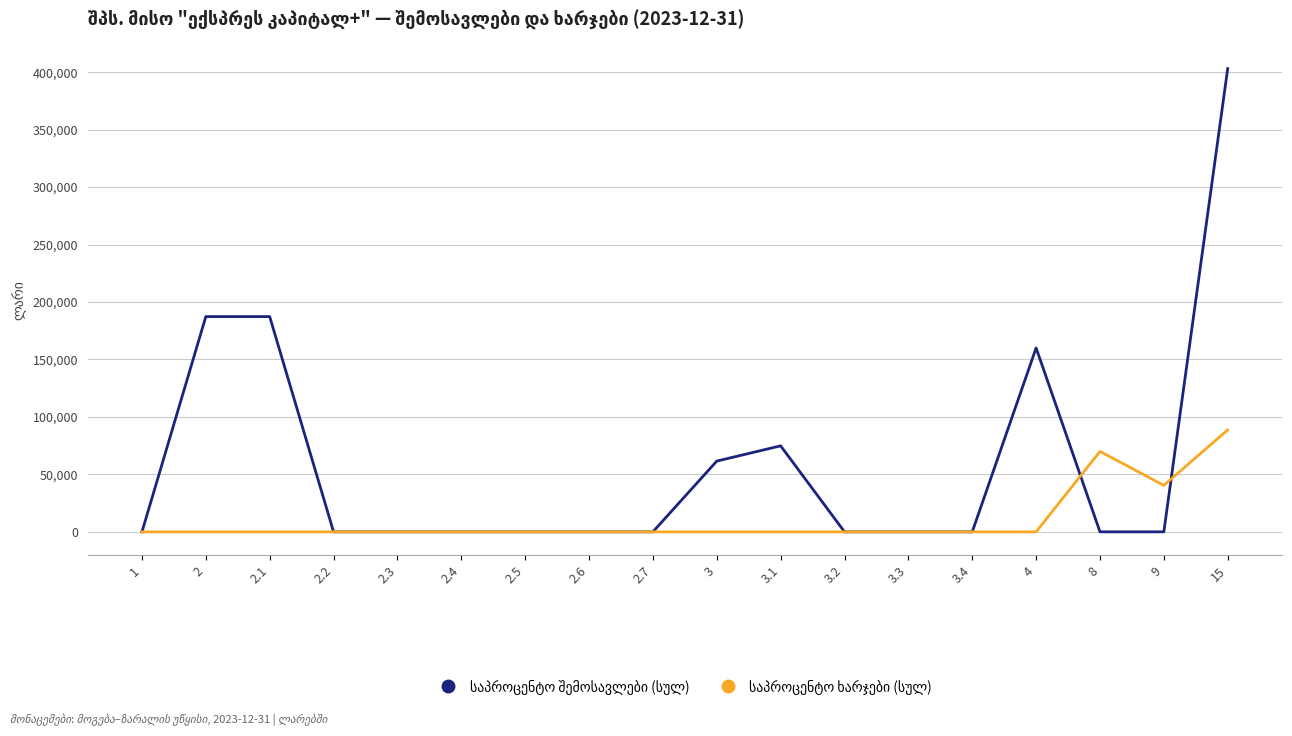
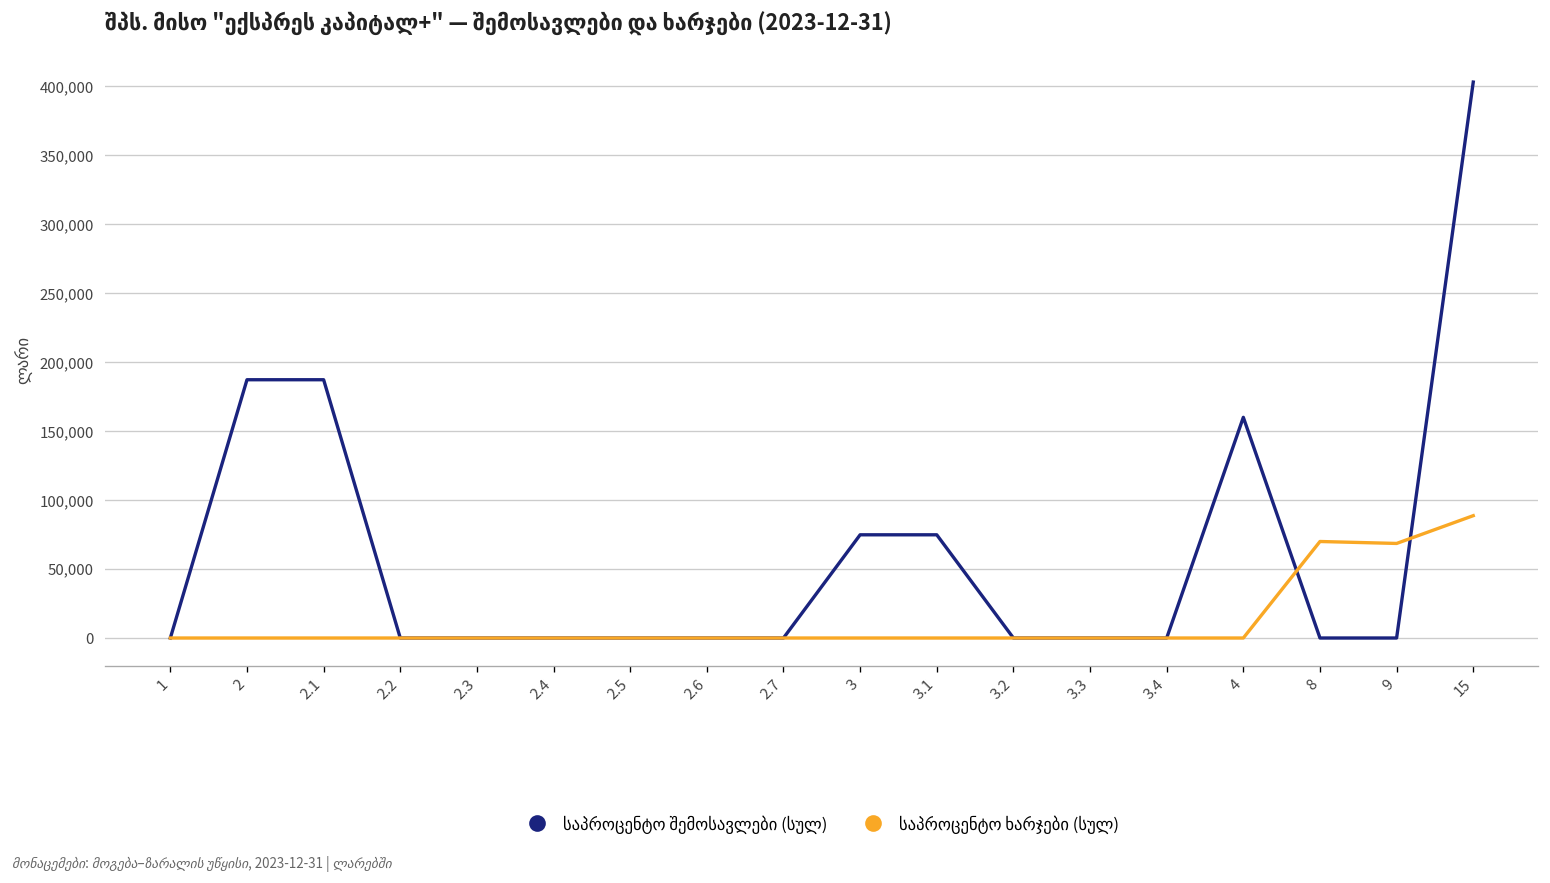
  {
    "საპროცენტო შემოსავლები (სულ)": {
      "2": "187,000",
      "2.1": "187,000",
-     "3": "62,000",
+     "3": "75,000",
      "3.1": "75,000",
      "4": "160,000",
      "8": "0",
      "9": "0",
      "15": "403,000"
    },
    "საპროცენტო ხარჯები (სულ)": {
      "2": "0",
      "2.1": "0",
      "3": "0",
      "3.1": "0",
      "4": "0",
      "8": "70,000",
-     "9": "40,000",
+     "9": "69,000",
      "15": "89,000"
    }
  }
